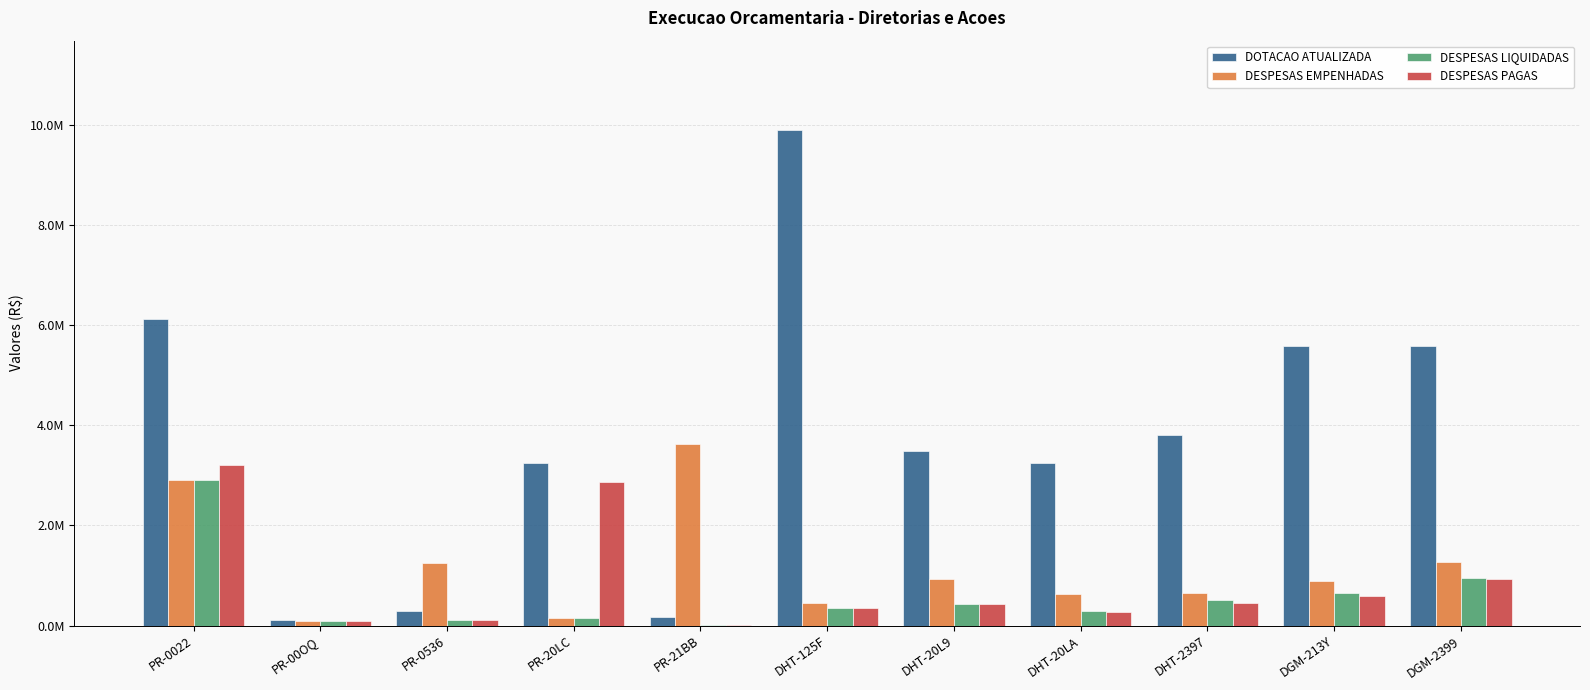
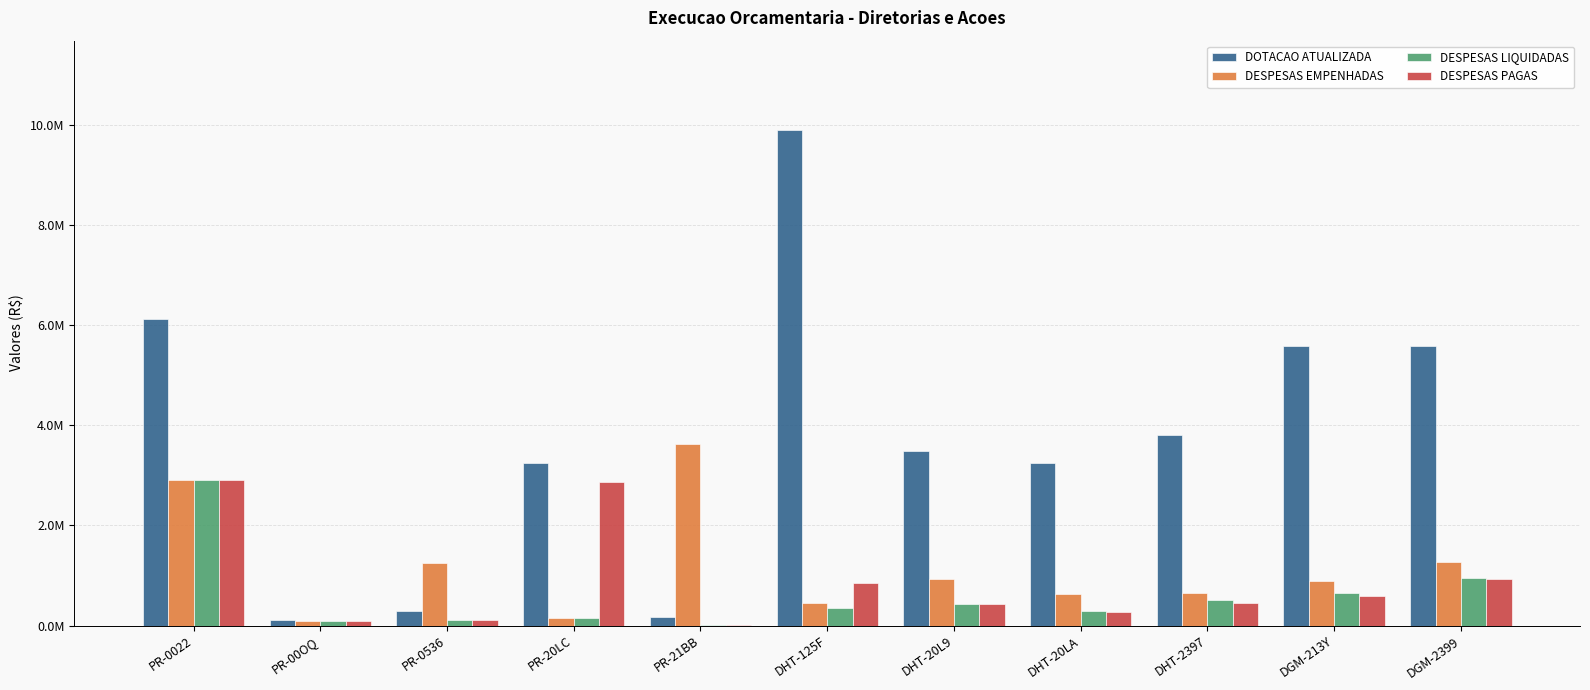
  {
    "DOTACAO ATUALIZADA": {
      "PR-0022": 6100000,
      "PR-00OQ": 100000,
      "PR-0536": 300000,
      "PR-20LC": 3200000,
      "PR-21BB": 200000,
      "DHT-125F": 9900000,
      "DHT-20L9": 3500000,
      "DHT-20LA": 3200000,
      "DHT-2397": 3800000,
      "DGM-213Y": 5600000,
      "DGM-2399": 5600000
    },
    "DESPESAS EMPENHADAS": {
      "PR-0022": 2900000,
      "PR-00OQ": 100000,
      "PR-0536": 1300000,
      "PR-20LC": 200000,
      "PR-21BB": 3600000,
      "DHT-125F": 400000,
      "DHT-20L9": 900000,
      "DHT-20LA": 600000,
      "DHT-2397": 700000,
      "DGM-213Y": 900000,
      "DGM-2399": 1300000
    },
    "DESPESAS LIQUIDADAS": {
      "PR-0022": 2900000,
      "PR-00OQ": 100000,
      "PR-0536": 100000,
      "PR-20LC": 100000,
      "DHT-125F": 300000,
      "DHT-20L9": 400000,
      "DHT-20LA": 300000,
      "DHT-2397": 500000,
      "DGM-213Y": 600000,
      "DGM-2399": 1000000
    },
    "DESPESAS PAGAS": {
-     "PR-0022": 3200000,
+     "PR-0022": 2900000,
      "PR-00OQ": 100000,
      "PR-0536": 100000,
      "PR-20LC": 2900000,
-     "DHT-125F": 300000,
+     "DHT-125F": 800000,
      "DHT-20L9": 400000,
      "DHT-20LA": 300000,
      "DHT-2397": 500000,
      "DGM-213Y": 600000,
      "DGM-2399": 900000
    }
  }
